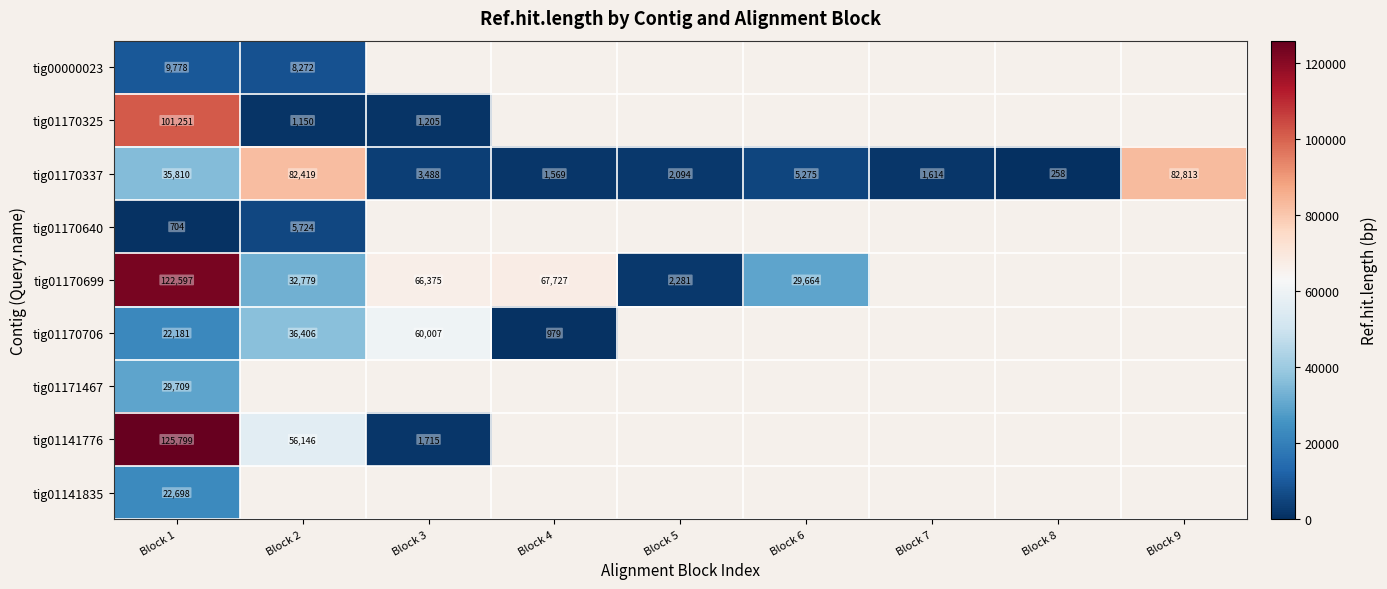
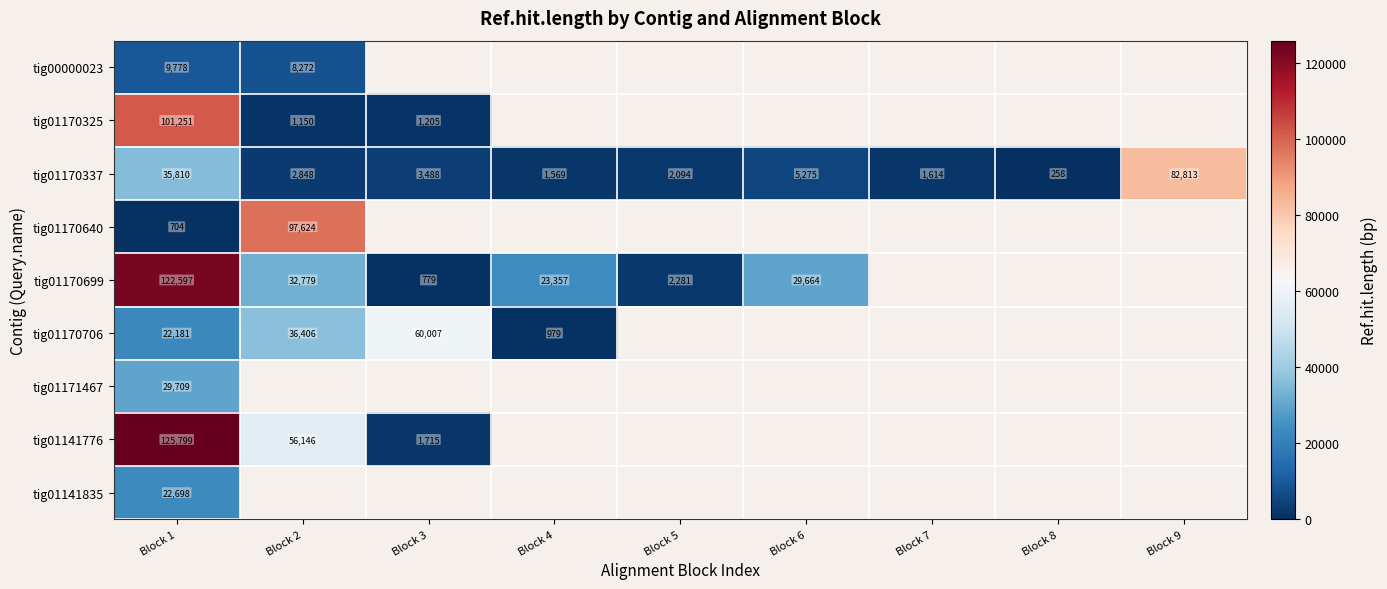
  {
    "tig01170337": {
-     "Block 2": "82,419"
+     "Block 2": "2,848"
    },
    "tig01170640": {
-     "Block 2": "5,724"
+     "Block 2": "97,624"
    },
    "tig01170699": {
-     "Block 3": "66,375",
-     "Block 4": "67,727"
+     "Block 3": "779",
+     "Block 4": "23,357"
    }
  }
